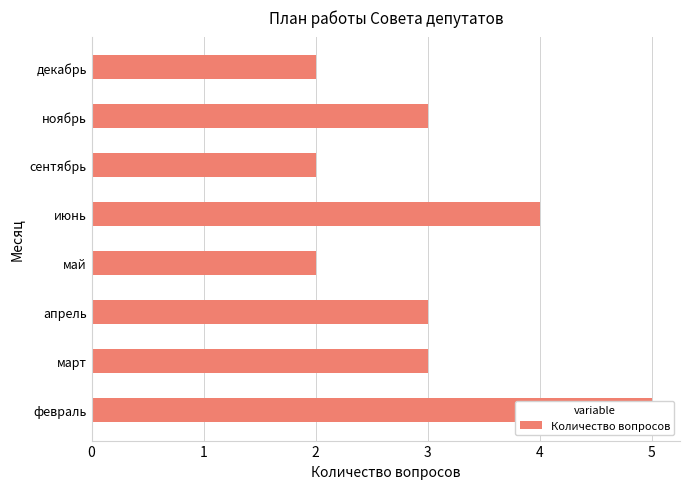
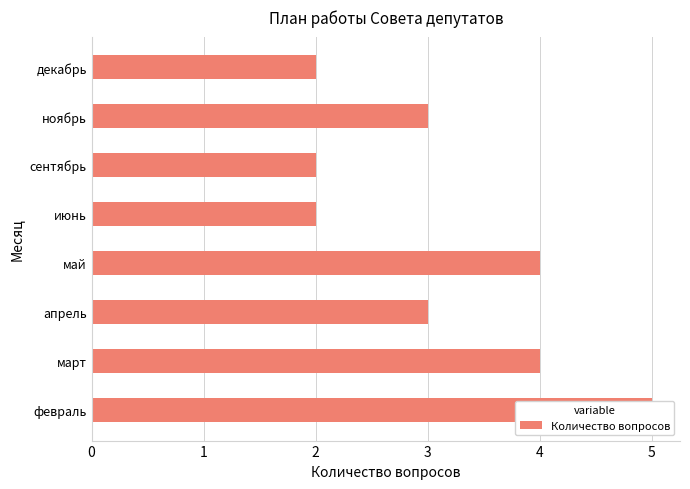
  {
    "декабрь": 2,
    "ноябрь": 3,
    "сентябрь": 2,
-   "июнь": 4,
-   "май": 2,
+   "июнь": 2,
+   "май": 4,
    "апрель": 3,
-   "март": 3
+   "март": 4
  }
